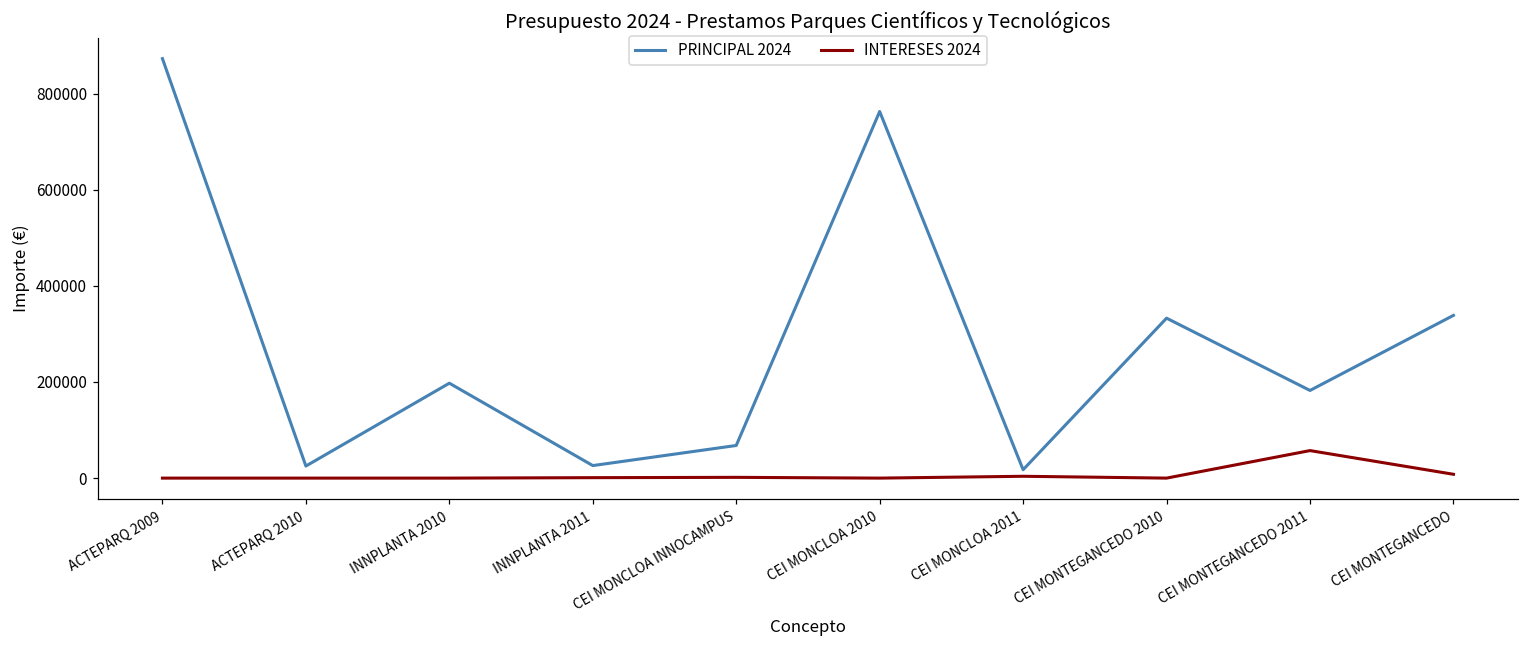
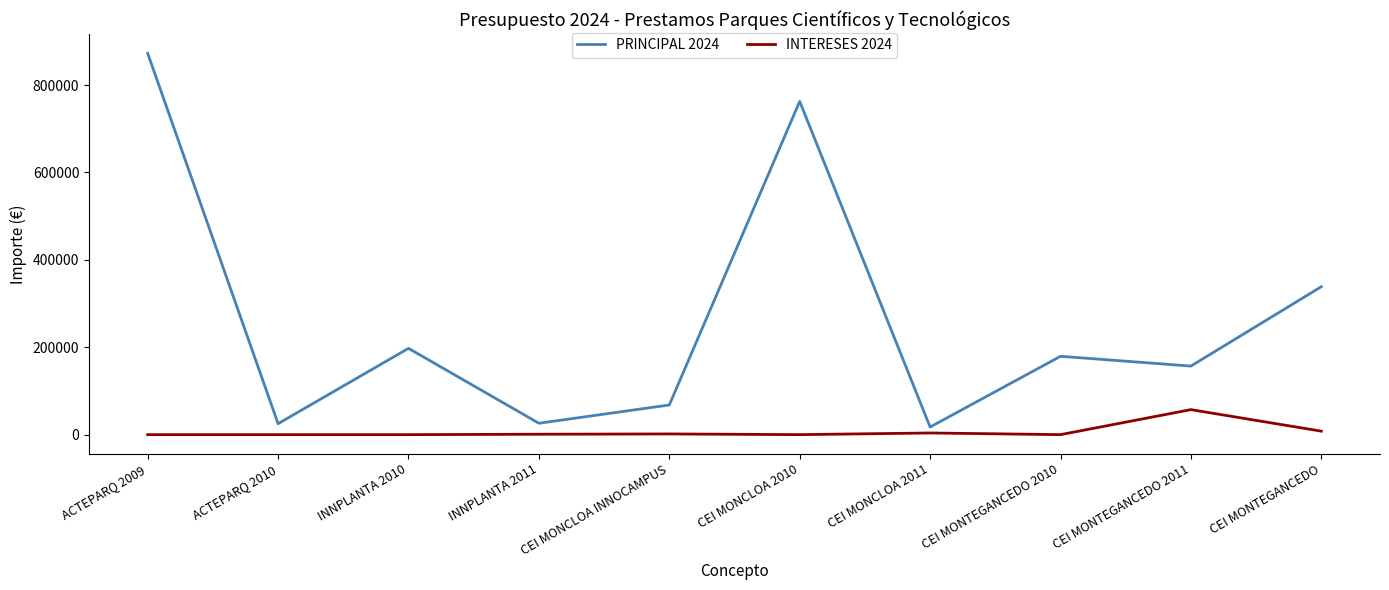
  {
    "PRINCIPAL 2024": {
      "ACTEPARQ 2009": 870000,
      "ACTEPARQ 2010": 30000,
      "INNPLANTA 2010": 200000,
      "INNPLANTA 2011": 30000,
      "CEI MONCLOA INNOCAMPUS": 70000,
      "CEI MONCLOA 2010": 760000,
      "CEI MONCLOA 2011": 20000,
-     "CEI MONTEGANCEDO 2010": 330000,
-     "CEI MONTEGANCEDO 2011": 180000,
+     "CEI MONTEGANCEDO 2010": 180000,
+     "CEI MONTEGANCEDO 2011": 160000,
      "CEI MONTEGANCEDO": 340000
    },
    "INTERESES 2024": {
      "ACTEPARQ 2009": 0,
      "ACTEPARQ 2010": 0,
      "INNPLANTA 2010": 0,
      "INNPLANTA 2011": 0,
      "CEI MONCLOA INNOCAMPUS": 0,
      "CEI MONCLOA 2010": 0,
      "CEI MONCLOA 2011": 0,
      "CEI MONTEGANCEDO 2010": 0,
      "CEI MONTEGANCEDO 2011": 60000,
      "CEI MONTEGANCEDO": 10000
    }
  }
